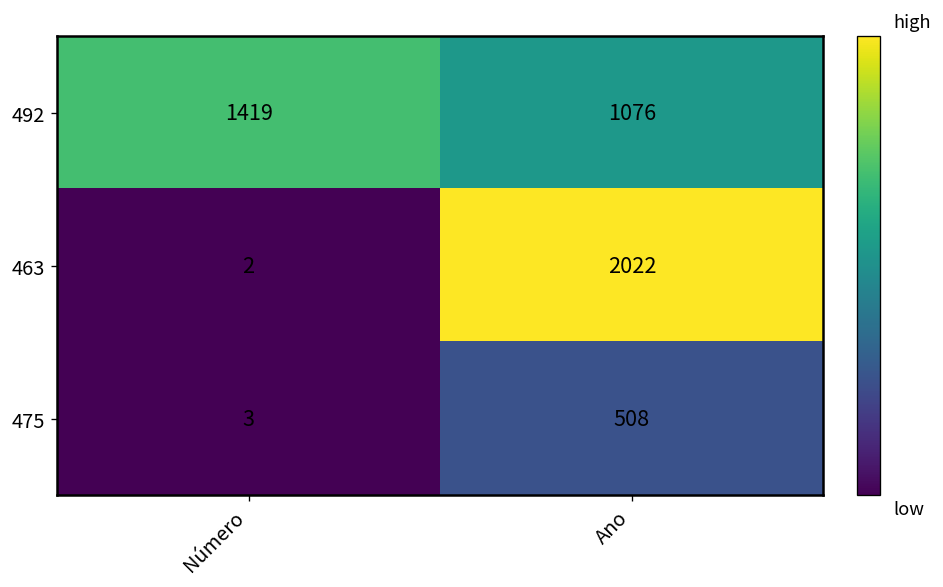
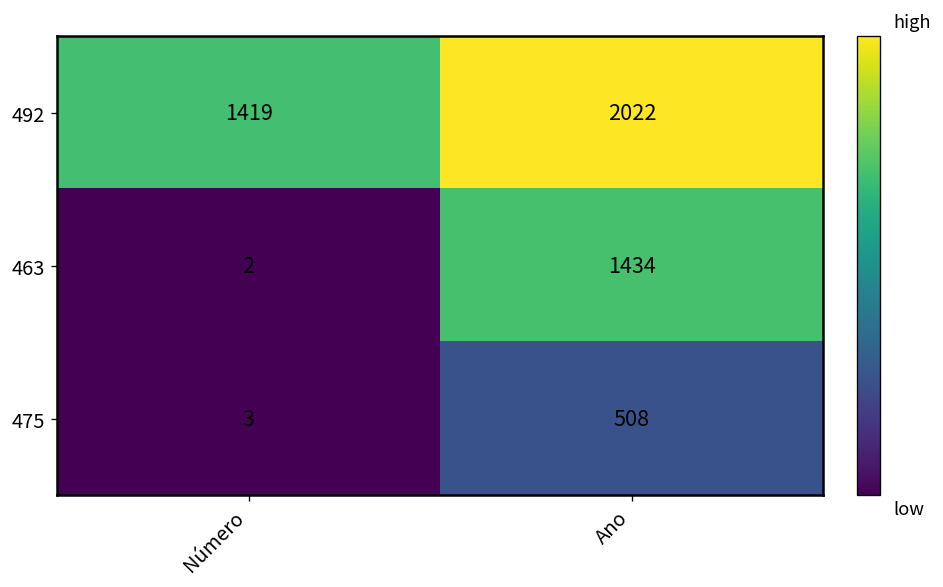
  {
    "492": {
      "Número": 1419,
-     "Ano": 1076
+     "Ano": 2022
    },
    "463": {
      "Número": 2,
-     "Ano": 2022
+     "Ano": 1434
    },
    "475": {
      "Número": 3,
      "Ano": 508
    }
  }
